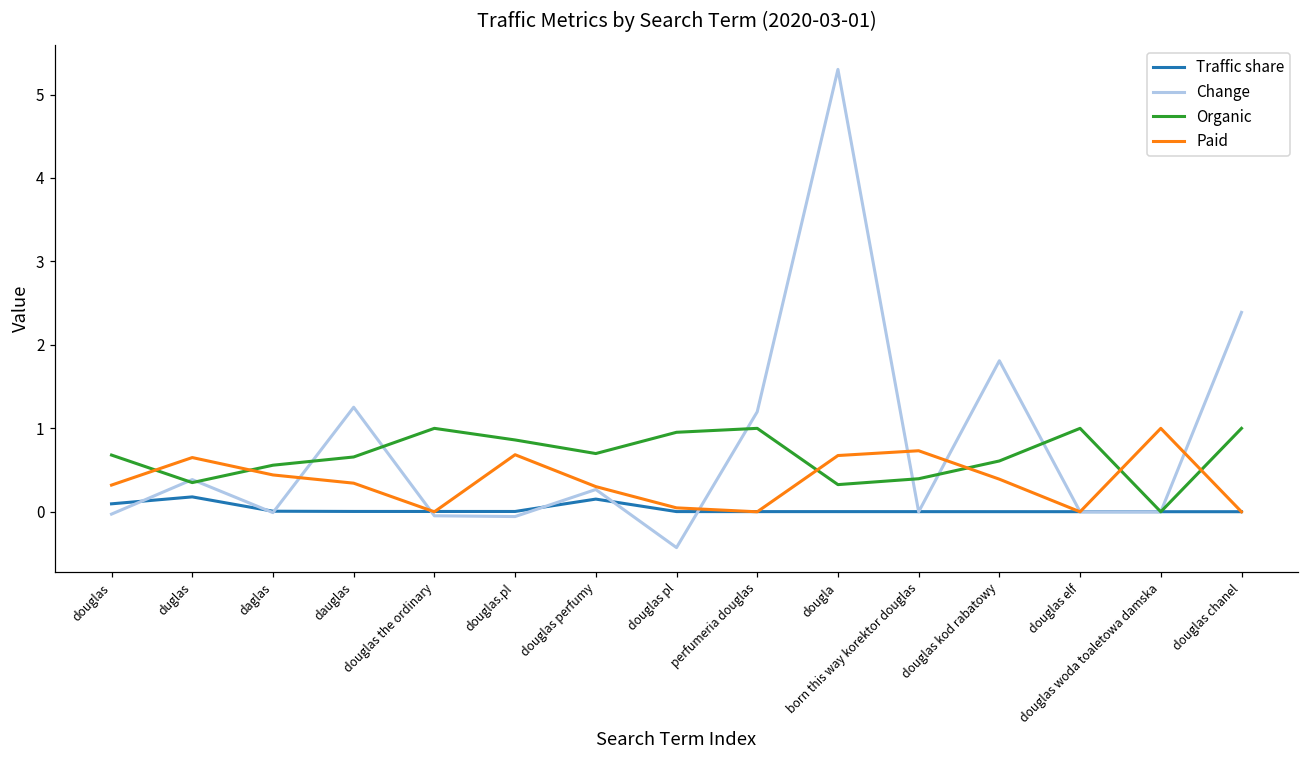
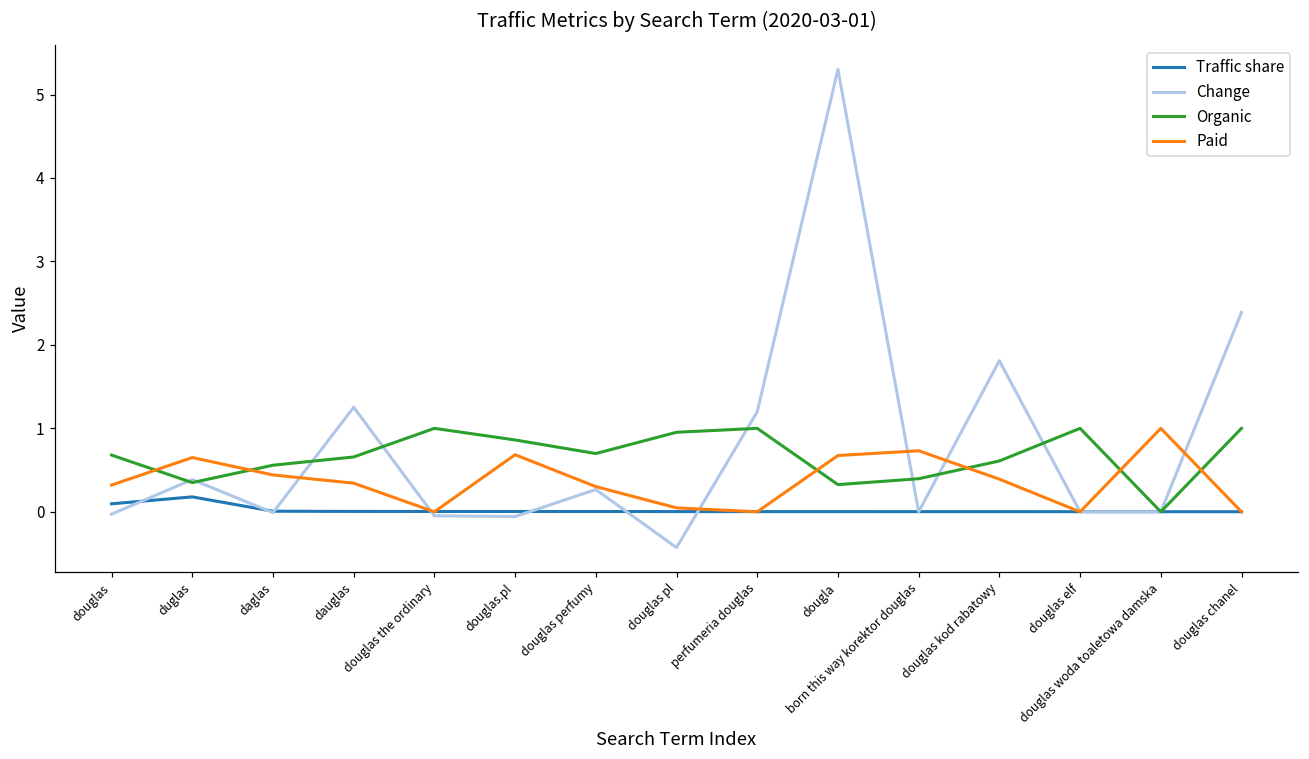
  {
    "Traffic share": {
      "douglas": 0.1,
      "duglas": 0.2,
      "dauglas": 0.0,
      "douglas.pl": 0.0,
-     "douglas perfumy": 0.2,
+     "douglas perfumy": 0.0,
      "douglas pl": 0.0,
      "dougla": 0.0,
      "douglas kod rabatowy": 0.0
    },
    "Change": {
      "douglas": 0.0,
      "duglas": 0.4,
      "dauglas": 1.3,
      "douglas the ordinary": 0.0,
      "douglas.pl": -0.1,
      "douglas perfumy": 0.3,
      "douglas pl": -0.4,
      "perfumeria douglas": 1.2,
      "dougla": 5.3,
      "douglas kod rabatowy": 1.8,
      "douglas chanel": 2.4
    },
    "Organic": {
      "douglas": 0.7,
      "duglas": 0.3,
      "daglas": 0.6,
      "dauglas": 0.7,
      "douglas the ordinary": 1.0,
      "douglas.pl": 0.9,
      "douglas perfumy": 0.7,
      "douglas pl": 1.0,
      "perfumeria douglas": 1.0,
      "dougla": 0.3,
      "born this way korektor douglas": 0.4,
      "douglas kod rabatowy": 0.6,
      "douglas elf": 1.0,
      "douglas chanel": 1.0
    },
    "Paid": {
      "douglas": 0.3,
      "duglas": 0.7,
      "daglas": 0.4,
      "dauglas": 0.3,
      "douglas.pl": 0.7,
      "douglas perfumy": 0.3,
      "douglas pl": 0.0,
      "dougla": 0.7,
      "born this way korektor douglas": 0.7,
      "douglas kod rabatowy": 0.4,
      "douglas woda toaletowa damska": 1.0
    }
  }
